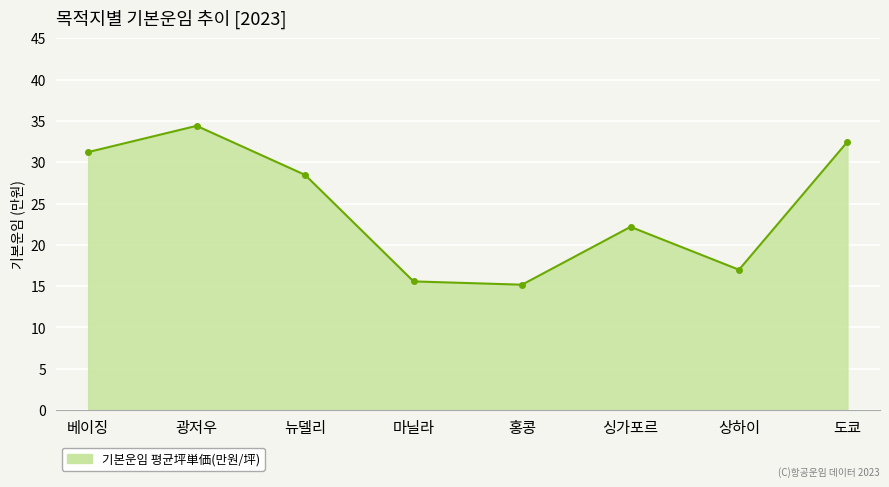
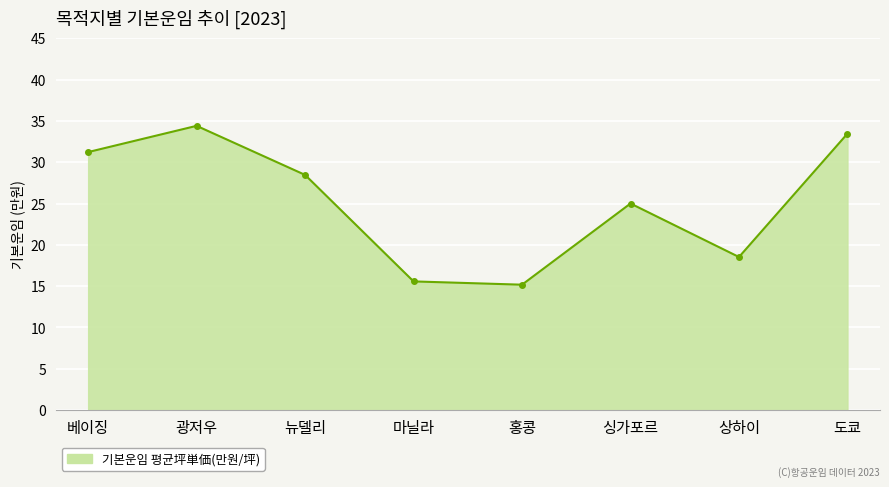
  {
    "베이징": 31,
    "광저우": 34,
    "뉴델리": 28,
    "마닐라": 16,
    "홍콩": 15,
-   "싱가포르": 22,
-   "상하이": 17,
-   "도쿄": 32
+   "싱가포르": 25,
+   "상하이": 19,
+   "도쿄": 33
  }
